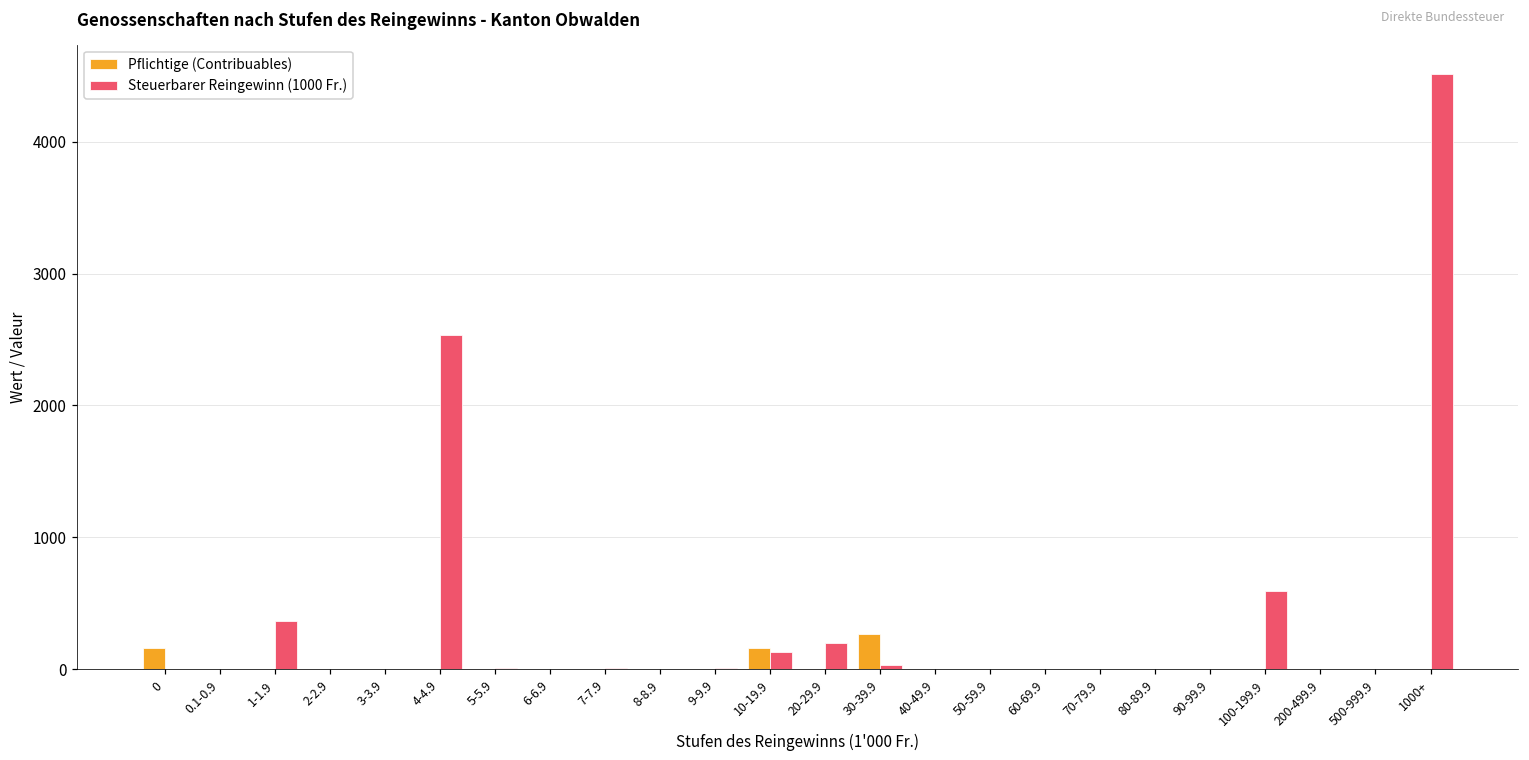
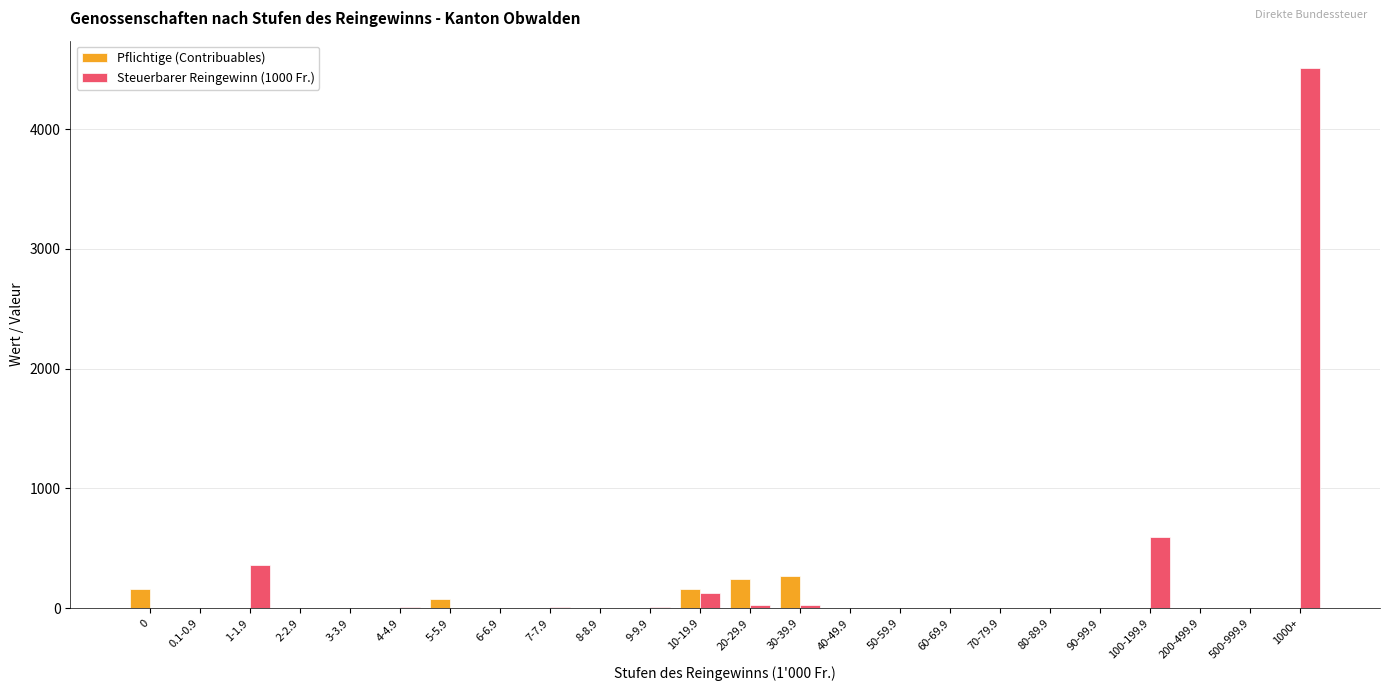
  {
    "Pflichtige (Contribuables)": {
      "0": 160,
      "2-2.9": 0,
      "3-3.9": 0,
-     "5-5.9": 0,
+     "5-5.9": 80,
      "6-6.9": 0,
      "8-8.9": 0,
      "10-19.9": 160,
-     "20-29.9": 0,
+     "20-29.9": 240,
      "30-39.9": 270,
      "40-49.9": 0,
      "50-59.9": 0,
      "60-69.9": 0,
      "70-79.9": 0,
      "80-89.9": 0,
      "90-99.9": 0,
      "200-499.9": 0,
      "500-999.9": 0
    },
    "Steuerbarer Reingewinn (1000 Fr.)": {
      "0": 0,
      "1-1.9": 360,
      "2-2.9": 0,
      "3-3.9": 0,
-     "4-4.9": 2530,
+     "4-4.9": 10,
      "6-6.9": 0,
      "8-8.9": 0,
      "10-19.9": 120,
-     "20-29.9": 200,
+     "20-29.9": 30,
      "30-39.9": 30,
      "40-49.9": 0,
      "50-59.9": 0,
      "60-69.9": 0,
      "70-79.9": 0,
      "80-89.9": 0,
      "90-99.9": 0,
      "100-199.9": 590,
      "200-499.9": 0,
      "500-999.9": 0,
      "1000+": 4510
    }
  }
